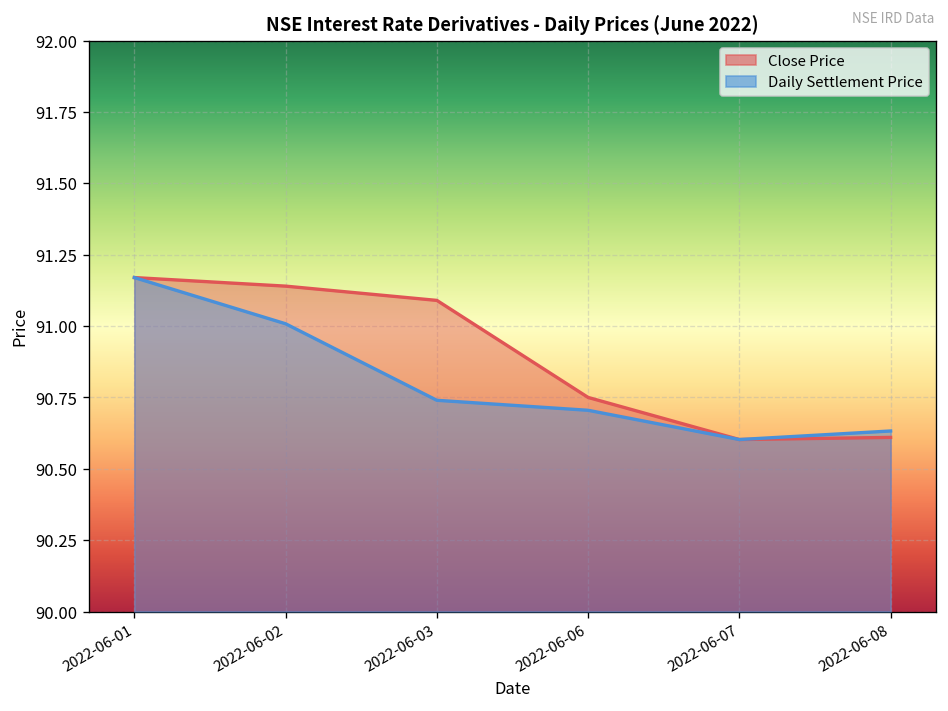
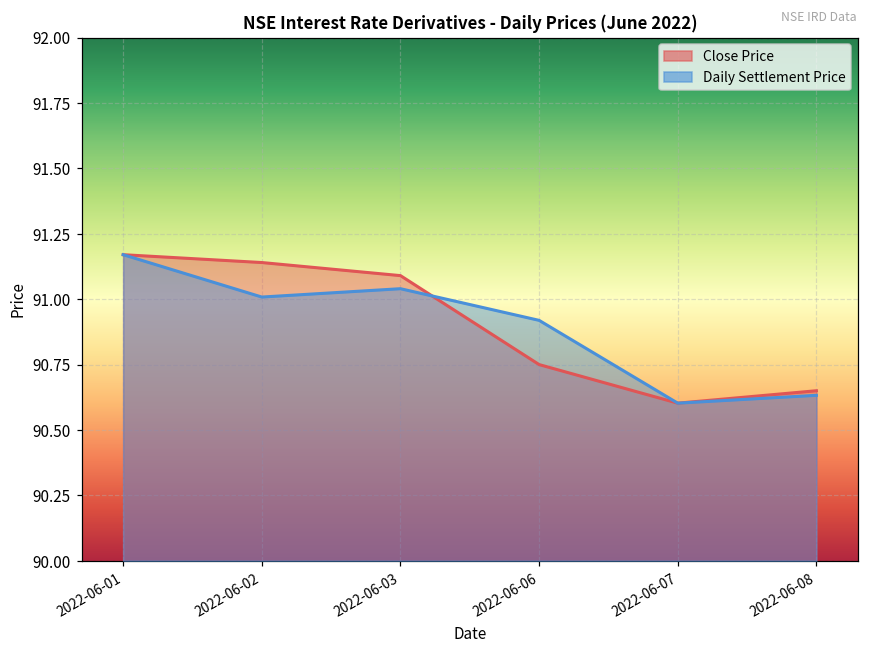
  {
    "Close Price": {
      "2022-06-02": 91.14,
      "2022-06-03": 91.09,
      "2022-06-06": 90.75,
-     "2022-06-08": 90.61
+     "2022-06-08": 90.65
    },
    "Daily Settlement Price": {
      "2022-06-02": 91.01,
-     "2022-06-03": 90.74,
-     "2022-06-06": 90.71,
+     "2022-06-03": 91.04,
+     "2022-06-06": 90.92,
      "2022-06-08": 90.63
    }
  }
